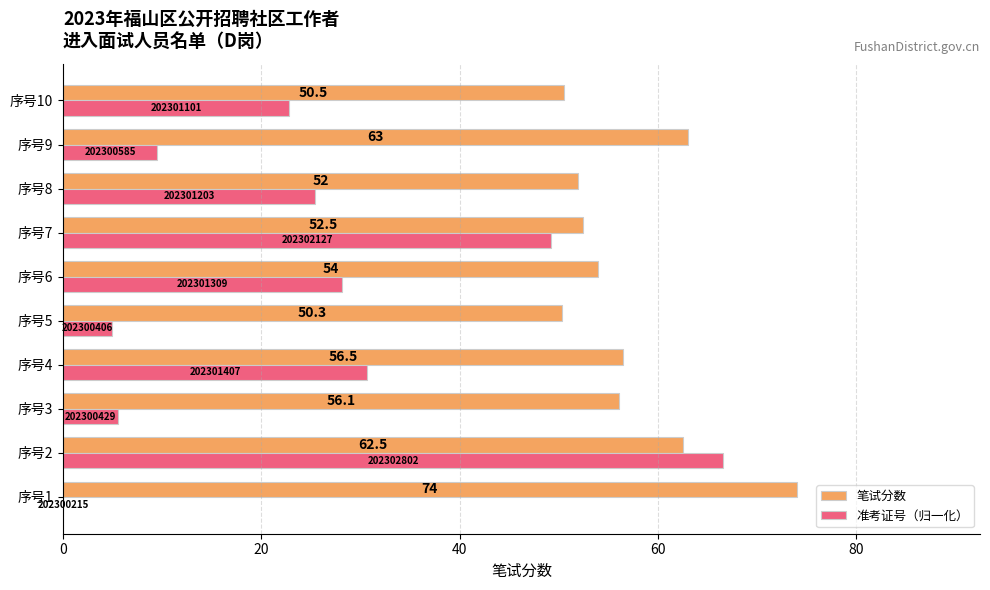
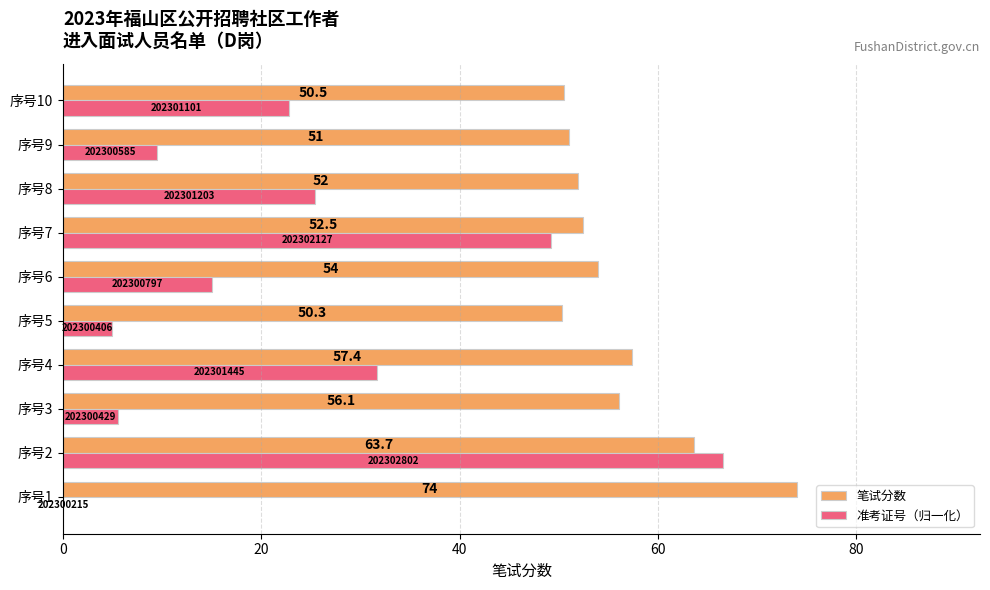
  {
    "笔试分数": {
      "序号10": 50.5,
-     "序号9": 63,
+     "序号9": 51,
      "序号8": 52,
      "序号7": 52.5,
      "序号6": 54,
      "序号5": 50.3,
-     "序号4": 56.5,
+     "序号4": 57.4,
      "序号3": 56.1,
-     "序号2": 62.5,
+     "序号2": 63.7,
      "序号1": 74
    },
    "准考证号（归一化）": {
-     "序号6": 202301309,
-     "序号4": 202301407
+     "序号6": 202300797,
+     "序号4": 202301445
    }
  }
